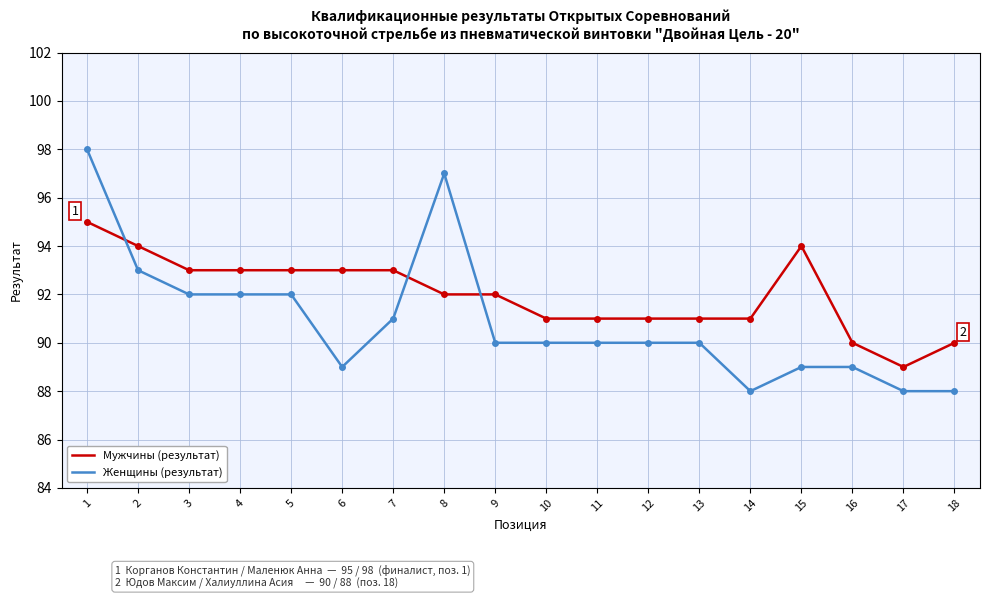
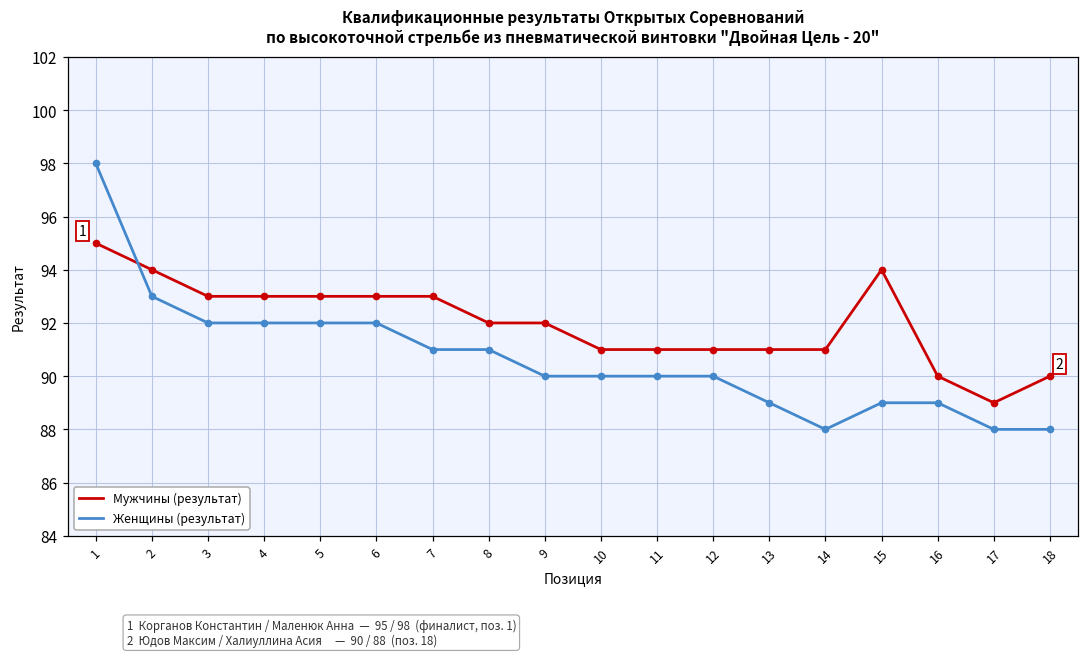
  {
    "Мужчины (результат)": {
      "2": 94,
      "3": 93,
      "4": 93,
      "5": 93,
      "6": 93,
      "7": 93,
      "8": 92,
      "9": 92,
      "10": 91,
      "11": 91,
      "12": 91,
      "13": 91,
      "14": 91,
      "15": 94,
      "16": 90,
      "17": 89
    },
    "Женщины (результат)": {
      "1": 98,
      "2": 93,
      "3": 92,
      "4": 92,
      "5": 92,
-     "6": 89,
+     "6": 92,
      "7": 91,
-     "8": 97,
+     "8": 91,
      "9": 90,
      "10": 90,
      "11": 90,
      "12": 90,
-     "13": 90,
+     "13": 89,
      "14": 88,
      "15": 89,
      "16": 89,
      "17": 88,
      "18": 88
    }
  }
